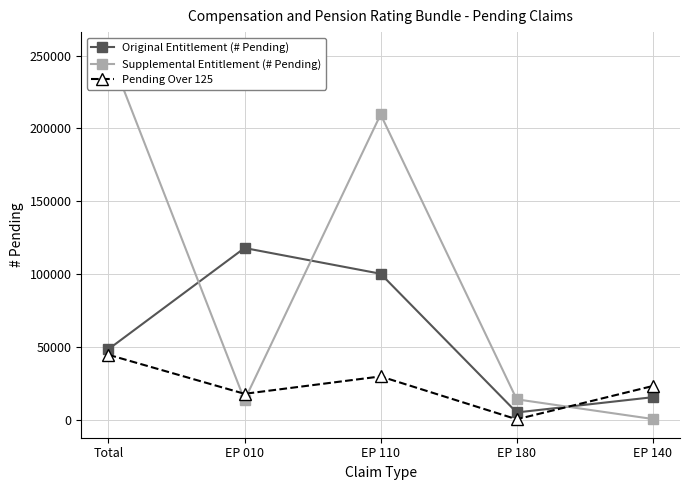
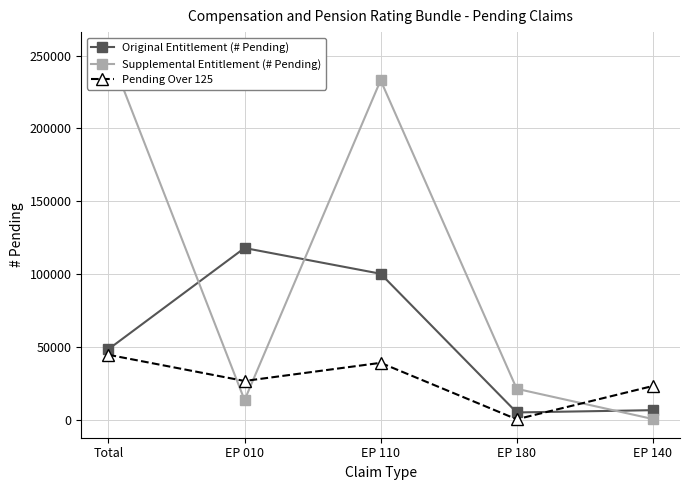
  {
    "Original Entitlement (# Pending)": {
      "Total": 48000,
      "EP 010": 118000,
      "EP 110": 100000,
      "EP 180": 5000,
-     "EP 140": 15000
+     "EP 140": 7000
    },
    "Supplemental Entitlement (# Pending)": {
      "EP 010": 13000,
-     "EP 110": 210000,
-     "EP 180": 14000,
+     "EP 110": 233000,
+     "EP 180": 21000,
      "EP 140": 0
    },
    "Pending Over 125": {
      "Total": 45000,
-     "EP 010": 18000,
-     "EP 110": 30000,
+     "EP 010": 27000,
+     "EP 110": 39000,
      "EP 180": 0,
      "EP 140": 23000
    }
  }
